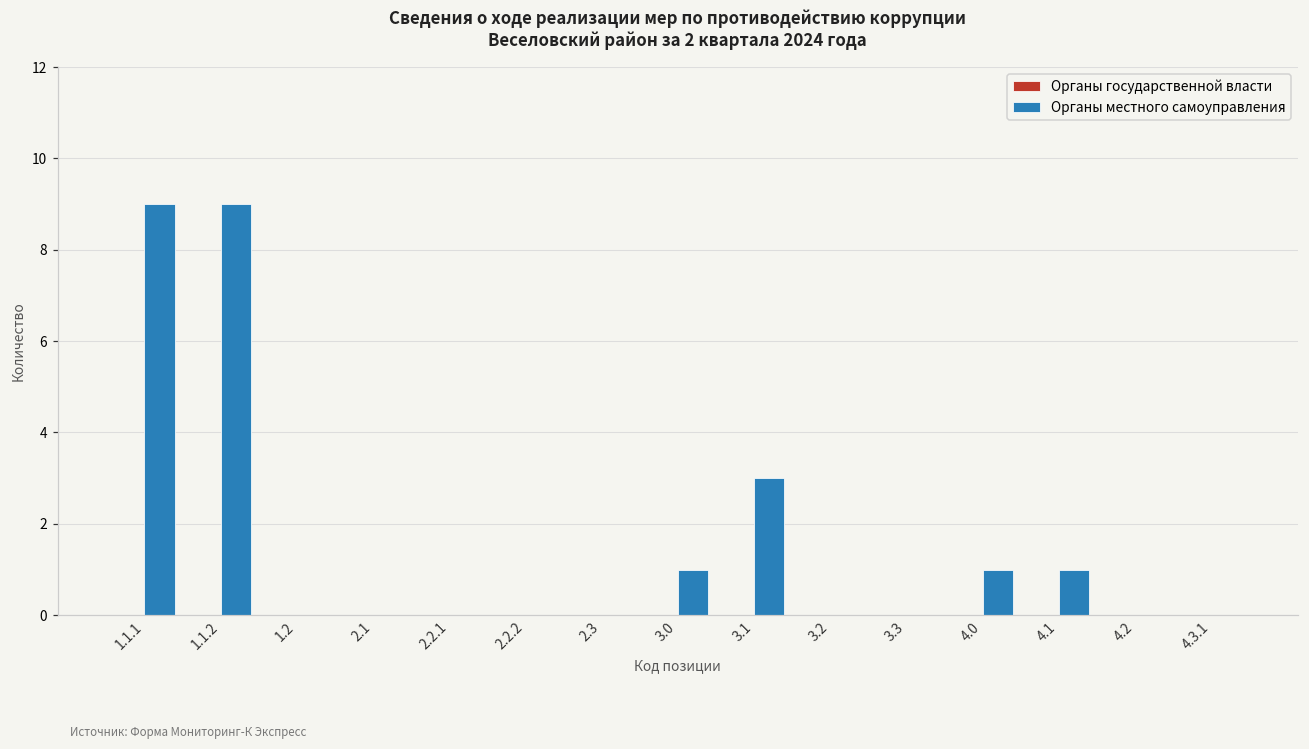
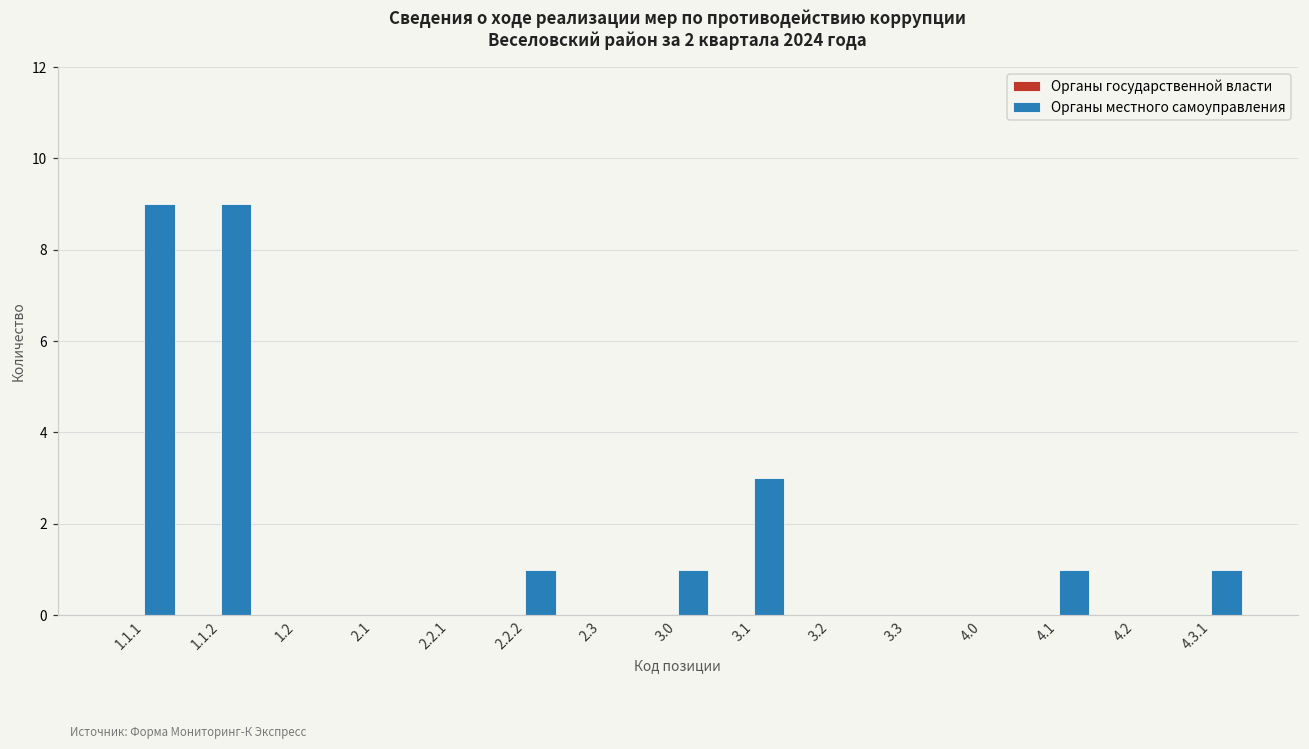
  {
    "Органы государственной власти": {
      "1.1.1": 0,
      "1.1.2": 0,
      "1.2": 0,
      "2.1": 0,
      "2.2.1": 0,
      "2.2.2": 0,
      "2.3": 0,
      "3.0": 0,
      "3.1": 0,
      "3.2": 0,
      "3.3": 0,
      "4.0": 0,
      "4.1": 0,
      "4.2": 0,
      "4.3.1": 0
    },
    "Органы местного самоуправления": {
      "1.1.1": 9,
      "1.1.2": 9,
      "1.2": 0,
      "2.1": 0,
      "2.2.1": 0,
-     "2.2.2": 0,
+     "2.2.2": 1,
      "2.3": 0,
      "3.0": 1,
      "3.1": 3,
      "3.2": 0,
      "3.3": 0,
-     "4.0": 1,
+     "4.0": 0,
      "4.1": 1,
      "4.2": 0,
-     "4.3.1": 0
+     "4.3.1": 1
    }
  }
